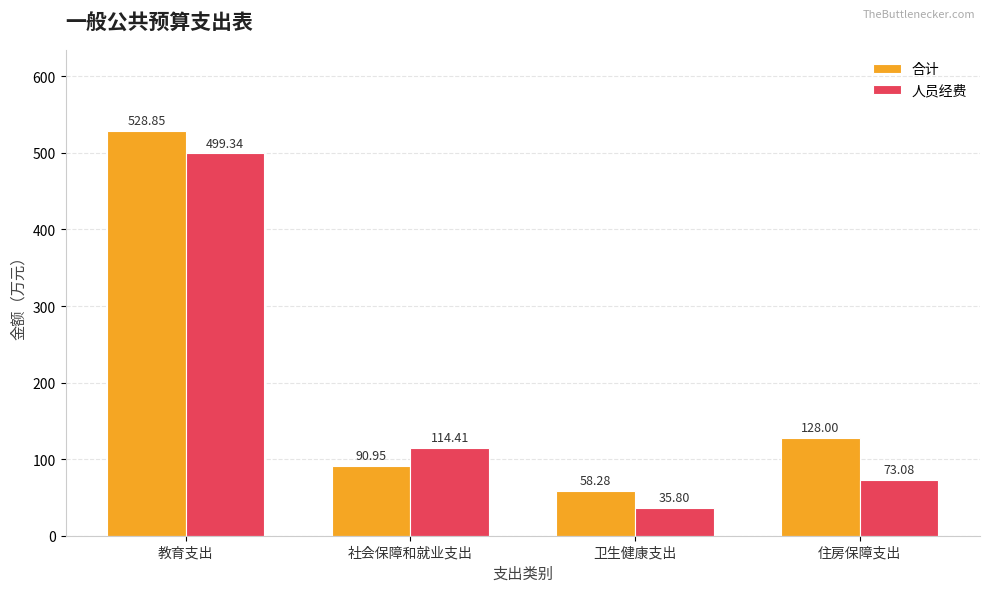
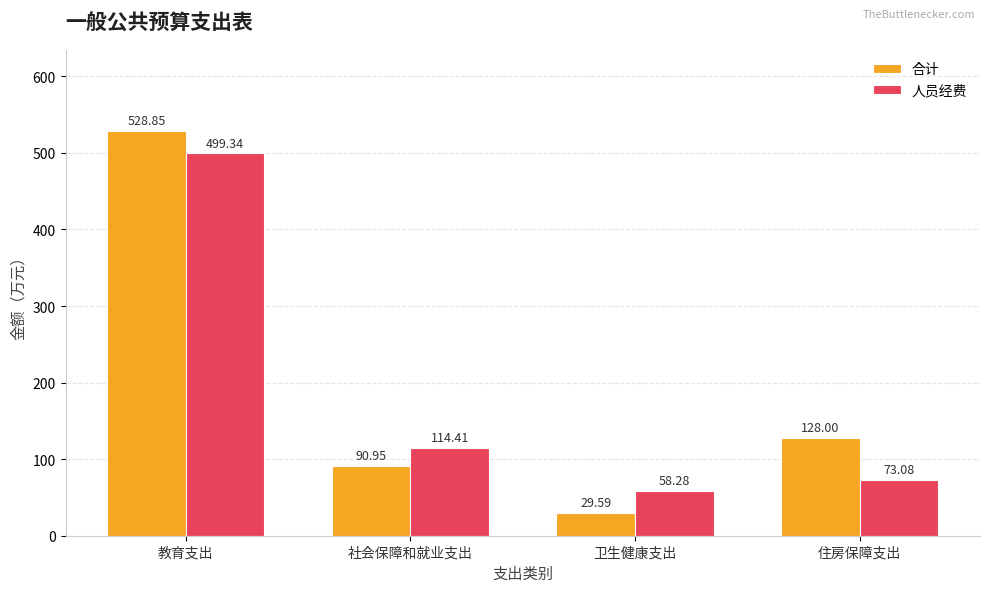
  {
    "合计": {
      "教育支出": 528.85,
      "社会保障和就业支出": 90.95,
-     "卫生健康支出": 58.28,
+     "卫生健康支出": 29.59,
      "住房保障支出": 128.00
    },
    "人员经费": {
      "教育支出": 499.34,
      "社会保障和就业支出": 114.41,
-     "卫生健康支出": 35.80,
+     "卫生健康支出": 58.28,
      "住房保障支出": 73.08
    }
  }
